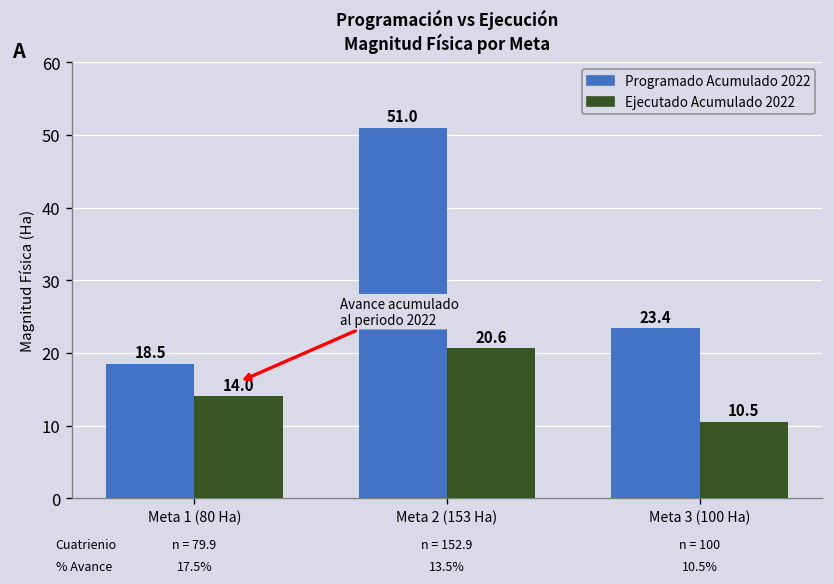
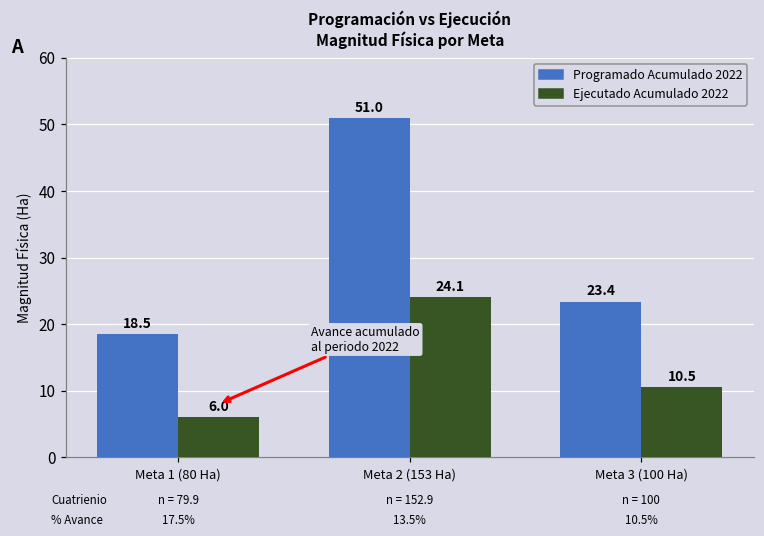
  {
    "Programado Acumulado 2022": {
      "Meta 1 (80 Ha)": 18.5,
      "Meta 2 (153 Ha)": 51.0,
      "Meta 3 (100 Ha)": 23.4
    },
    "Ejecutado Acumulado 2022": {
-     "Meta 1 (80 Ha)": 14.0,
-     "Meta 2 (153 Ha)": 20.6,
+     "Meta 1 (80 Ha)": 6.0,
+     "Meta 2 (153 Ha)": 24.1,
      "Meta 3 (100 Ha)": 10.5
    }
  }
